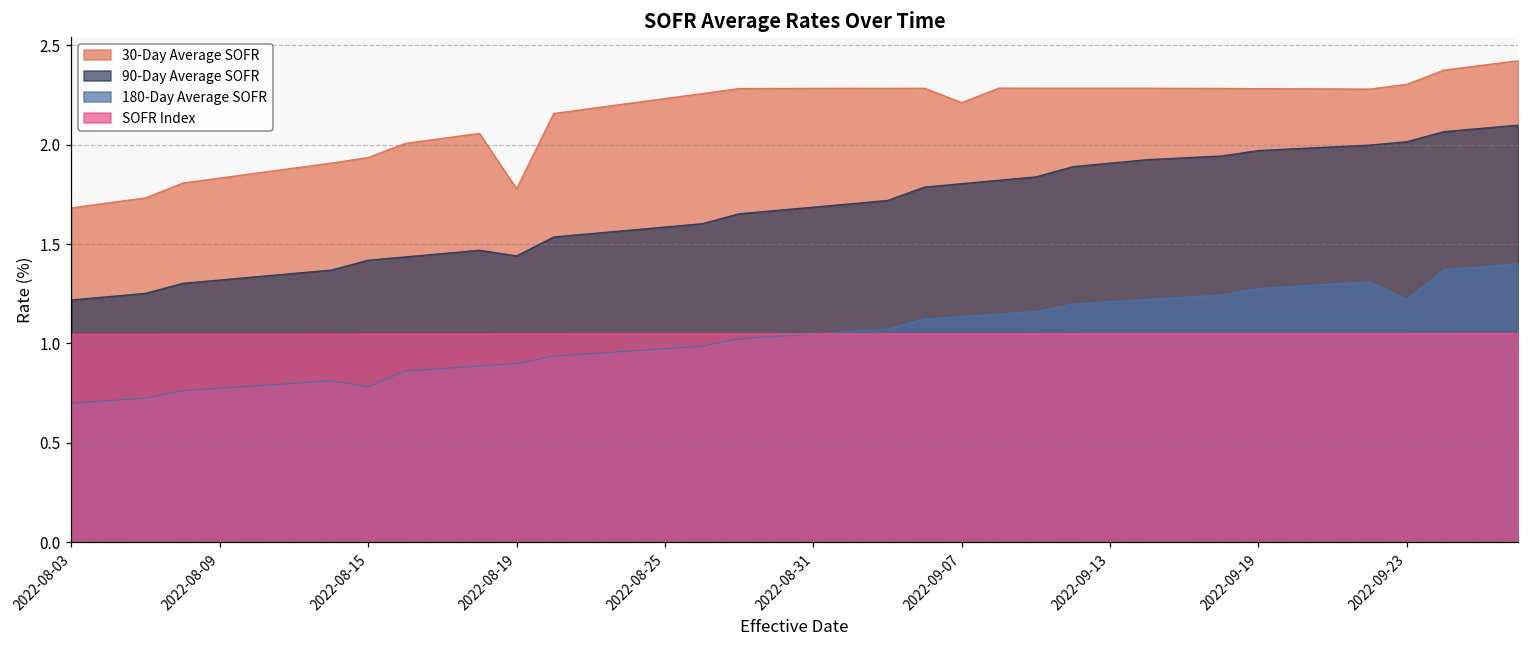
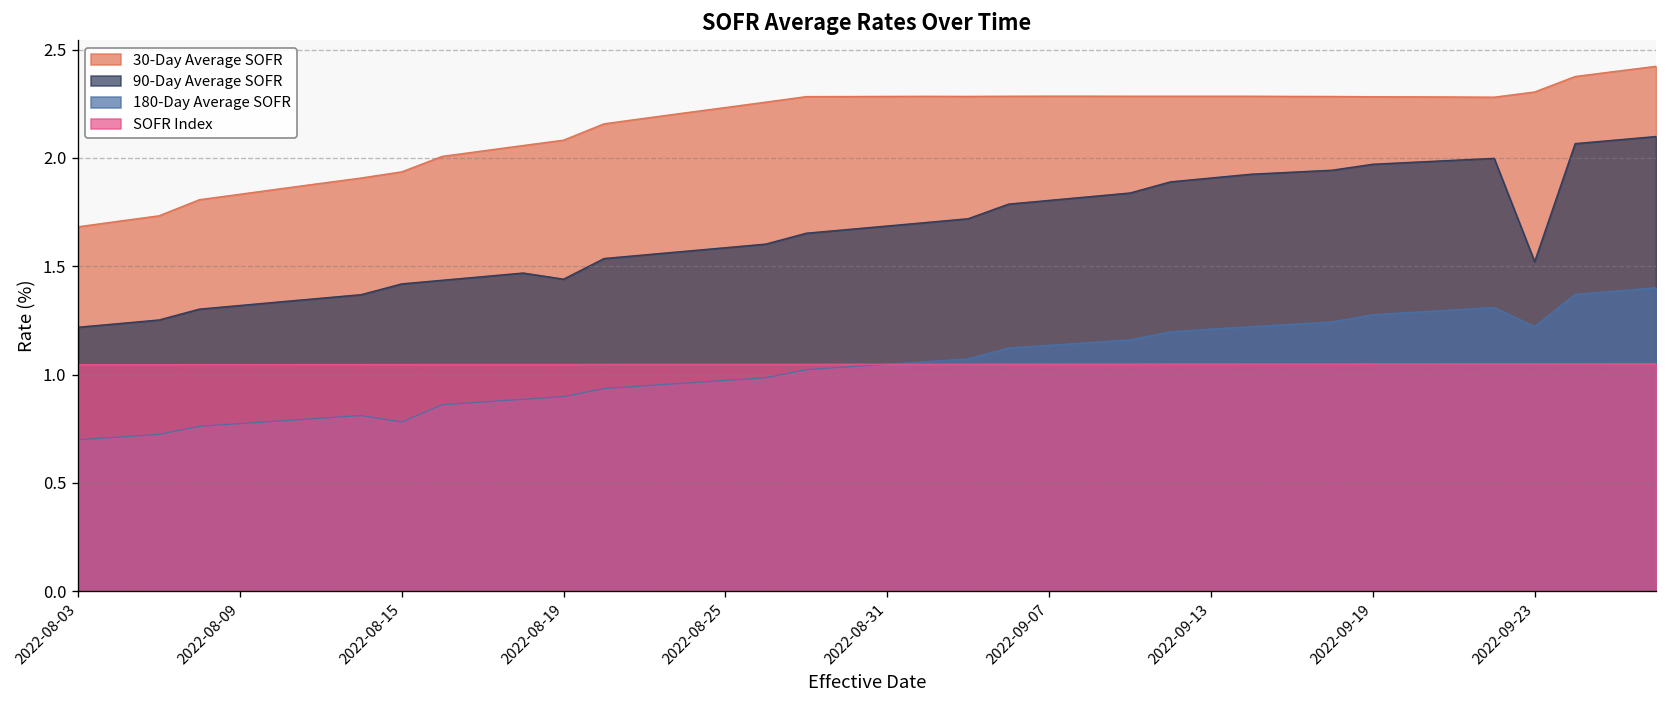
  {
    "30-Day Average SOFR": {
      "2022-08-03": 1.68,
      "2022-08-09": 1.83,
      "2022-08-15": 1.94,
-     "2022-08-19": 1.78,
+     "2022-08-19": 2.08,
      "2022-08-25": 2.23,
      "2022-08-31": 2.28,
-     "2022-09-07": 2.21,
+     "2022-09-07": 2.29,
      "2022-09-13": 2.29,
      "2022-09-19": 2.28,
      "2022-09-23": 2.30
    },
    "90-Day Average SOFR": {
      "2022-08-03": 1.22,
      "2022-08-09": 1.32,
      "2022-08-15": 1.42,
      "2022-08-19": 1.44,
      "2022-08-25": 1.59,
      "2022-08-31": 1.69,
      "2022-09-07": 1.80,
      "2022-09-13": 1.91,
      "2022-09-19": 1.97,
-     "2022-09-23": 2.02
+     "2022-09-23": 1.52
    },
    "180-Day Average SOFR": {
      "2022-08-03": 0.70,
      "2022-08-09": 0.77,
      "2022-08-15": 0.78,
      "2022-08-19": 0.90,
      "2022-08-25": 0.97,
      "2022-09-07": 1.14,
      "2022-09-13": 1.21,
      "2022-09-19": 1.28,
      "2022-09-23": 1.22
    },
    "SOFR Index": {
      "2022-08-03": 1.05,
      "2022-08-09": 1.05,
      "2022-08-15": 1.05,
      "2022-08-19": 1.05,
      "2022-08-25": 1.05,
      "2022-09-07": 1.05,
      "2022-09-13": 1.05,
      "2022-09-19": 1.05,
      "2022-09-23": 1.05
    }
  }
